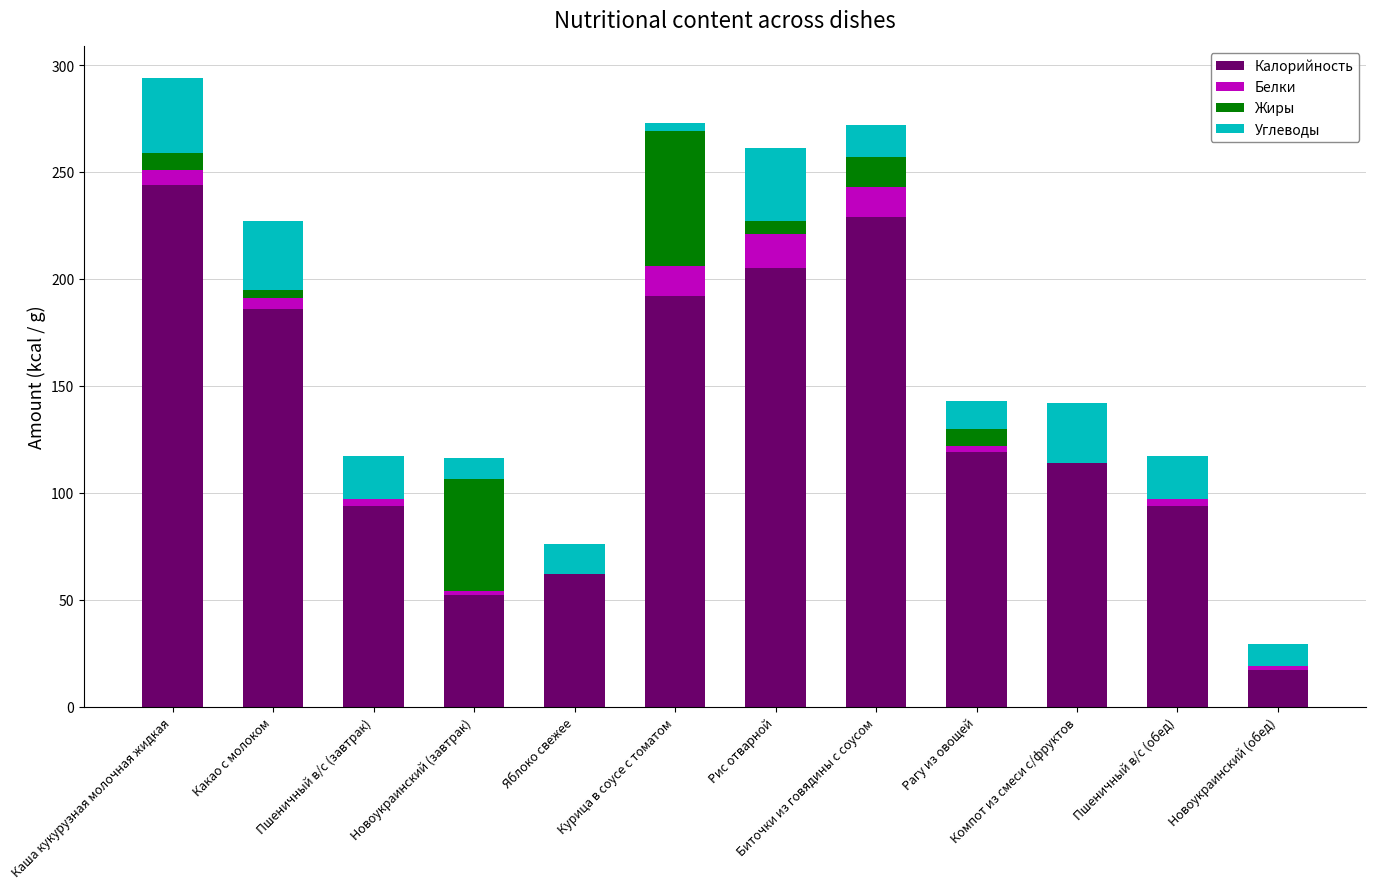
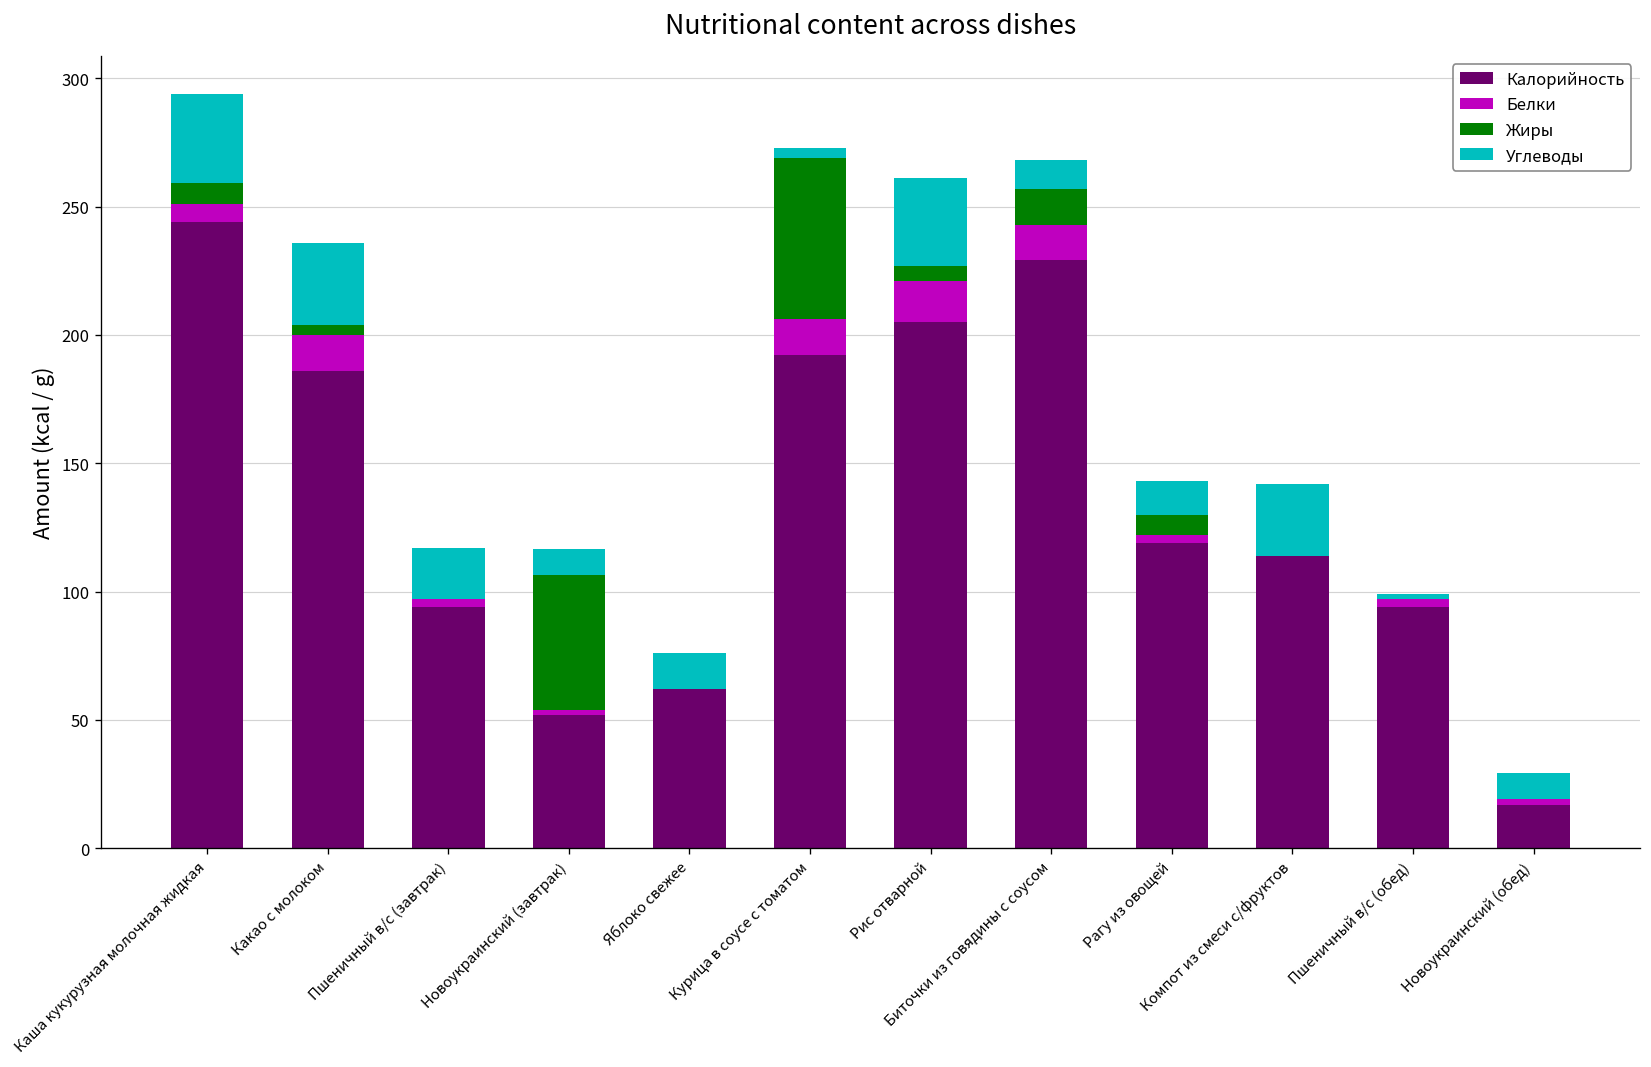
  {
    "Калорийность": {
      "Каша кукурузная молочная жидкая": 244,
      "Какао с молоком": 186,
      "Пшеничный в/с (завтрак)": 94,
      "Новоукраинский (завтрак)": 52,
      "Яблоко свежее": 62,
      "Курица в соусе с томатом": 192,
      "Рис отварной": 205,
      "Биточки из говядины с соусом": 229,
      "Рагу из овощей": 119,
      "Компот из смеси с/фруктов": 114,
      "Пшеничный в/с (обед)": 94,
      "Новоукраинский (обед)": 17
    },
    "Белки": {
      "Каша кукурузная молочная жидкая": 7,
-     "Какао с молоком": 5,
+     "Какао с молоком": 14,
      "Пшеничный в/с (завтрак)": 3,
      "Новоукраинский (завтрак)": 2,
      "Яблоко свежее": 0,
      "Курица в соусе с томатом": 14,
      "Рис отварной": 16,
      "Биточки из говядины с соусом": 14,
      "Рагу из овощей": 3,
      "Компот из смеси с/фруктов": 0,
      "Пшеничный в/с (обед)": 3,
      "Новоукраинский (обед)": 2
    },
    "Жиры": {
      "Каша кукурузная молочная жидкая": 8,
      "Какао с молоком": 4,
      "Новоукраинский (завтрак)": 52,
      "Яблоко свежее": 0,
      "Курица в соусе с томатом": 63,
      "Рис отварной": 6,
      "Биточки из говядины с соусом": 14,
      "Рагу из овощей": 8,
      "Компот из смеси с/фруктов": 0
    },
    "Углеводы": {
      "Каша кукурузная молочная жидкая": 35,
      "Какао с молоком": 32,
      "Пшеничный в/с (завтрак)": 20,
      "Новоукраинский (завтрак)": 10,
      "Яблоко свежее": 14,
      "Курица в соусе с томатом": 4,
      "Рис отварной": 34,
-     "Биточки из говядины с соусом": 15,
+     "Биточки из говядины с соусом": 11,
      "Рагу из овощей": 13,
      "Компот из смеси с/фруктов": 28,
-     "Пшеничный в/с (обед)": 20,
+     "Пшеничный в/с (обед)": 2,
      "Новоукраинский (обед)": 10
    }
  }
